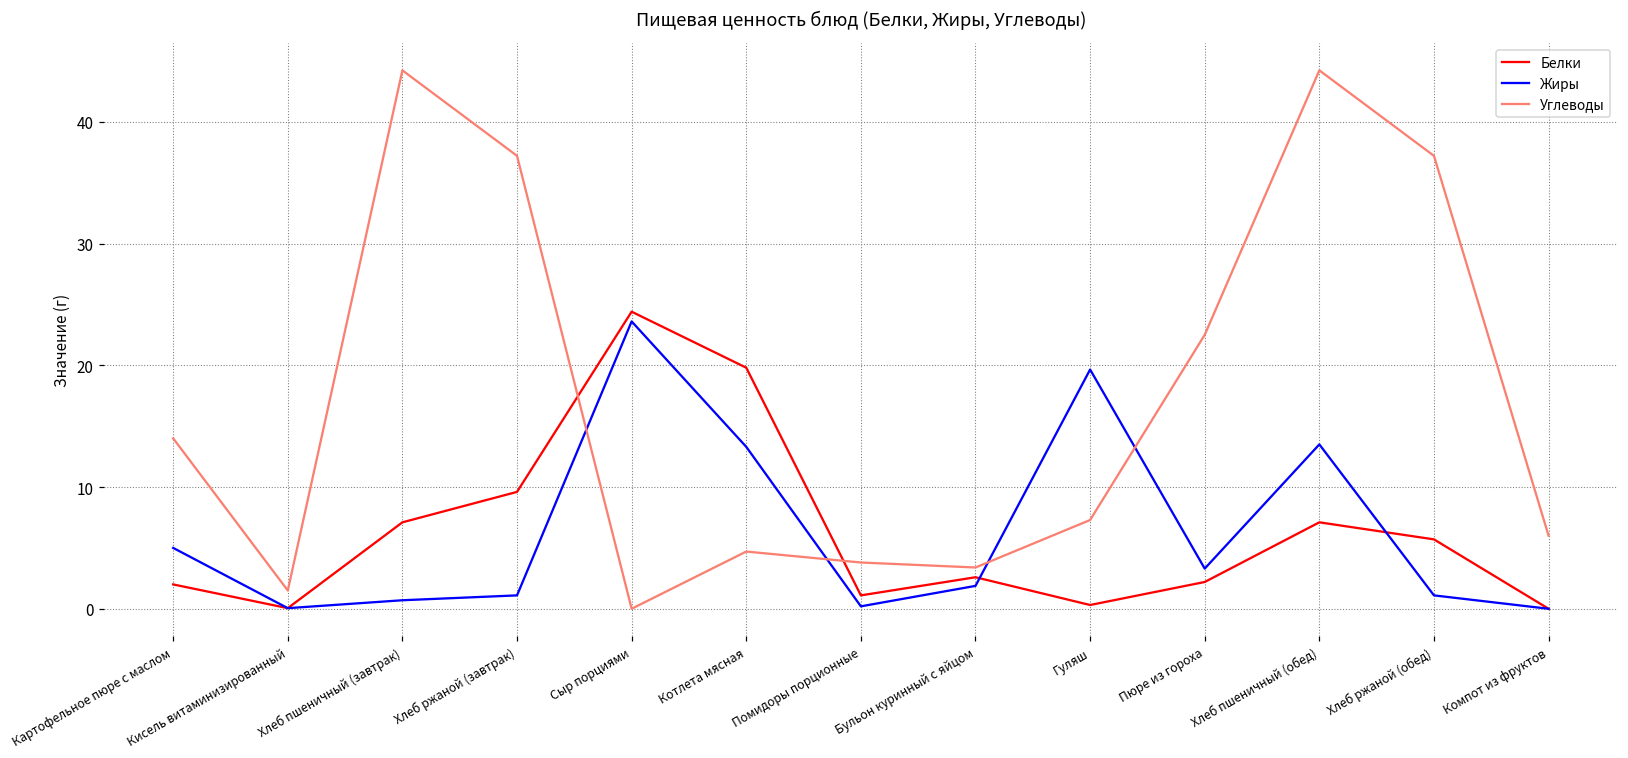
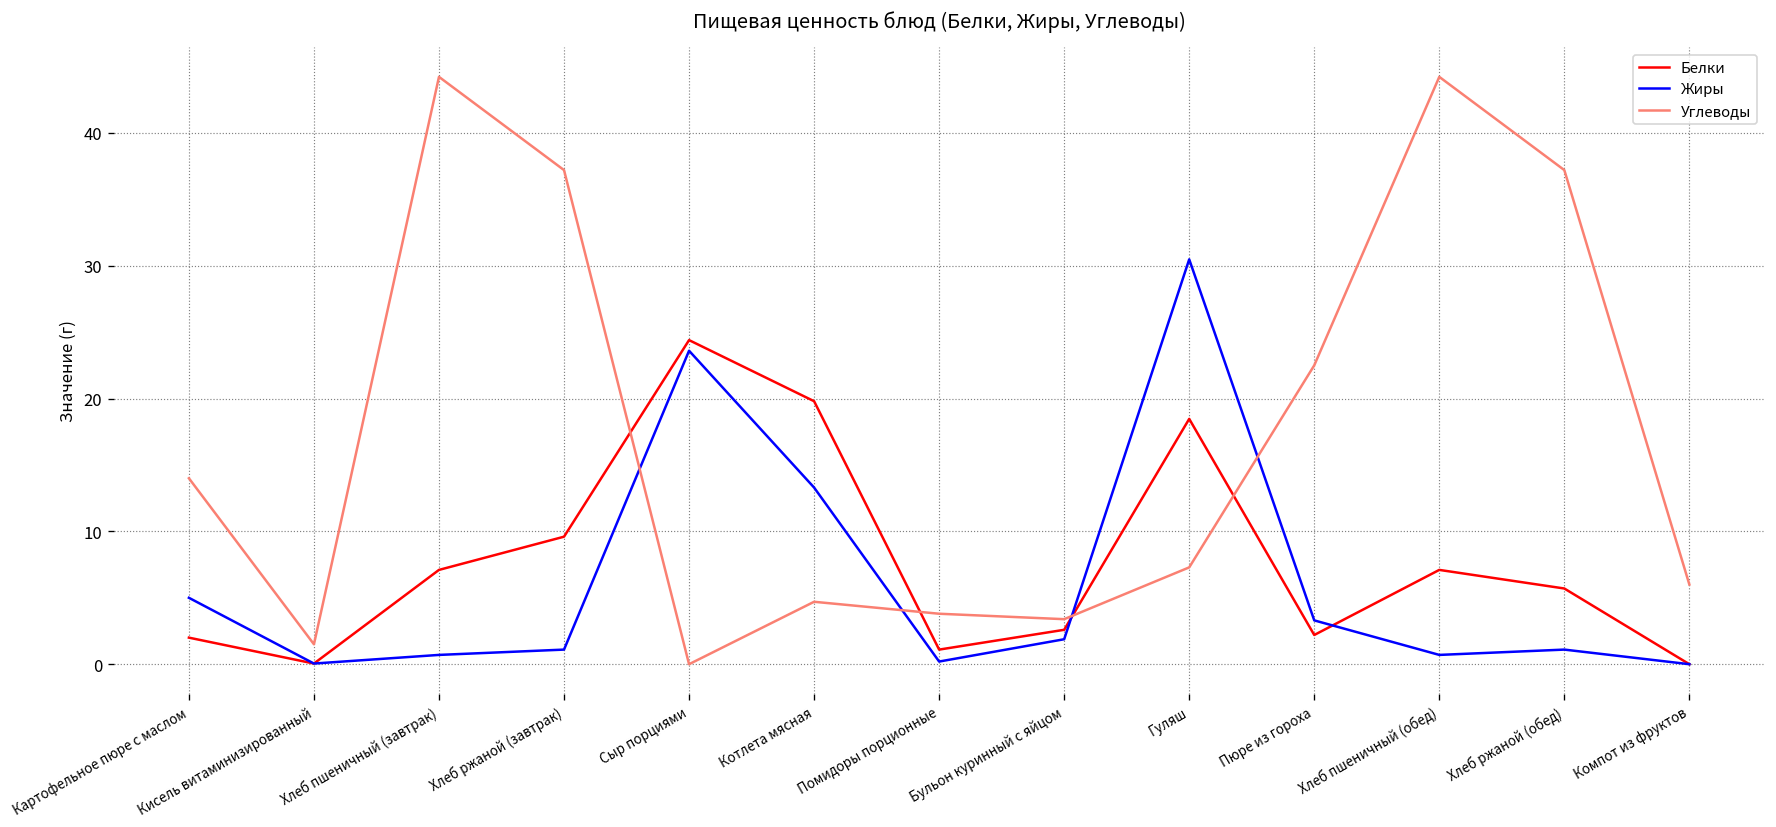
  {
    "Белки": {
      "Картофельное пюре с маслом": 2.0,
      "Хлеб пшеничный (завтрак)": 7.1,
      "Хлеб ржаной (завтрак)": 9.6,
      "Сыр порциями": 24.4,
      "Котлета мясная": 19.8,
      "Помидоры порционные": 1.1,
      "Бульон куринный с яйцом": 2.6,
-     "Гуляш": 0.3,
+     "Гуляш": 18.5,
      "Пюре из гороха": 2.2,
      "Хлеб пшеничный (обед)": 7.1,
      "Хлеб ржаной (обед)": 5.7
    },
    "Жиры": {
      "Картофельное пюре с маслом": 5.0,
      "Хлеб пшеничный (завтрак)": 0.7,
      "Хлеб ржаной (завтрак)": 1.1,
      "Сыр порциями": 23.6,
      "Котлета мясная": 13.3,
      "Помидоры порционные": 0.2,
      "Бульон куринный с яйцом": 1.9,
-     "Гуляш": 19.7,
+     "Гуляш": 30.5,
      "Пюре из гороха": 3.3,
-     "Хлеб пшеничный (обед)": 13.5,
+     "Хлеб пшеничный (обед)": 0.7,
      "Хлеб ржаной (обед)": 1.1
    },
    "Углеводы": {
      "Картофельное пюре с маслом": 14.0,
      "Кисель витаминизированный": 1.5,
      "Хлеб пшеничный (завтрак)": 44.2,
      "Хлеб ржаной (завтрак)": 37.2,
      "Сыр порциями": 0.0,
      "Котлета мясная": 4.7,
      "Помидоры порционные": 3.8,
      "Бульон куринный с яйцом": 3.4,
      "Гуляш": 7.3,
      "Пюре из гороха": 22.5,
      "Хлеб пшеничный (обед)": 44.2,
      "Хлеб ржаной (обед)": 37.2,
      "Компот из фруктов": 6.0
    }
  }
